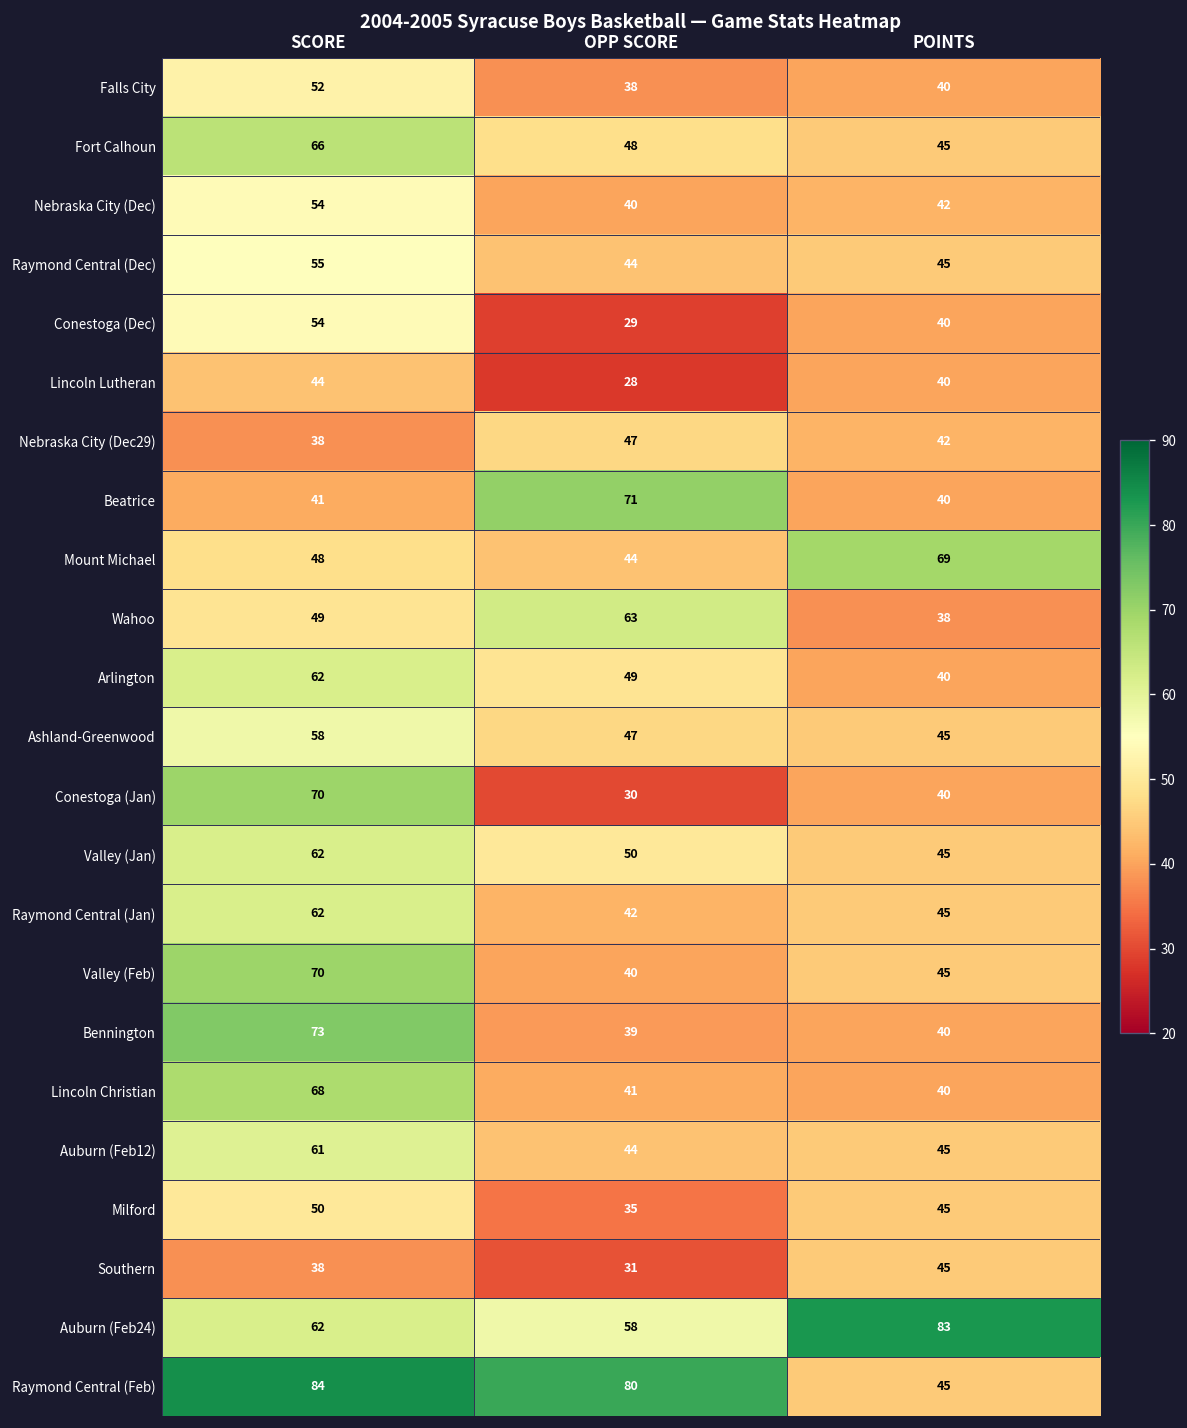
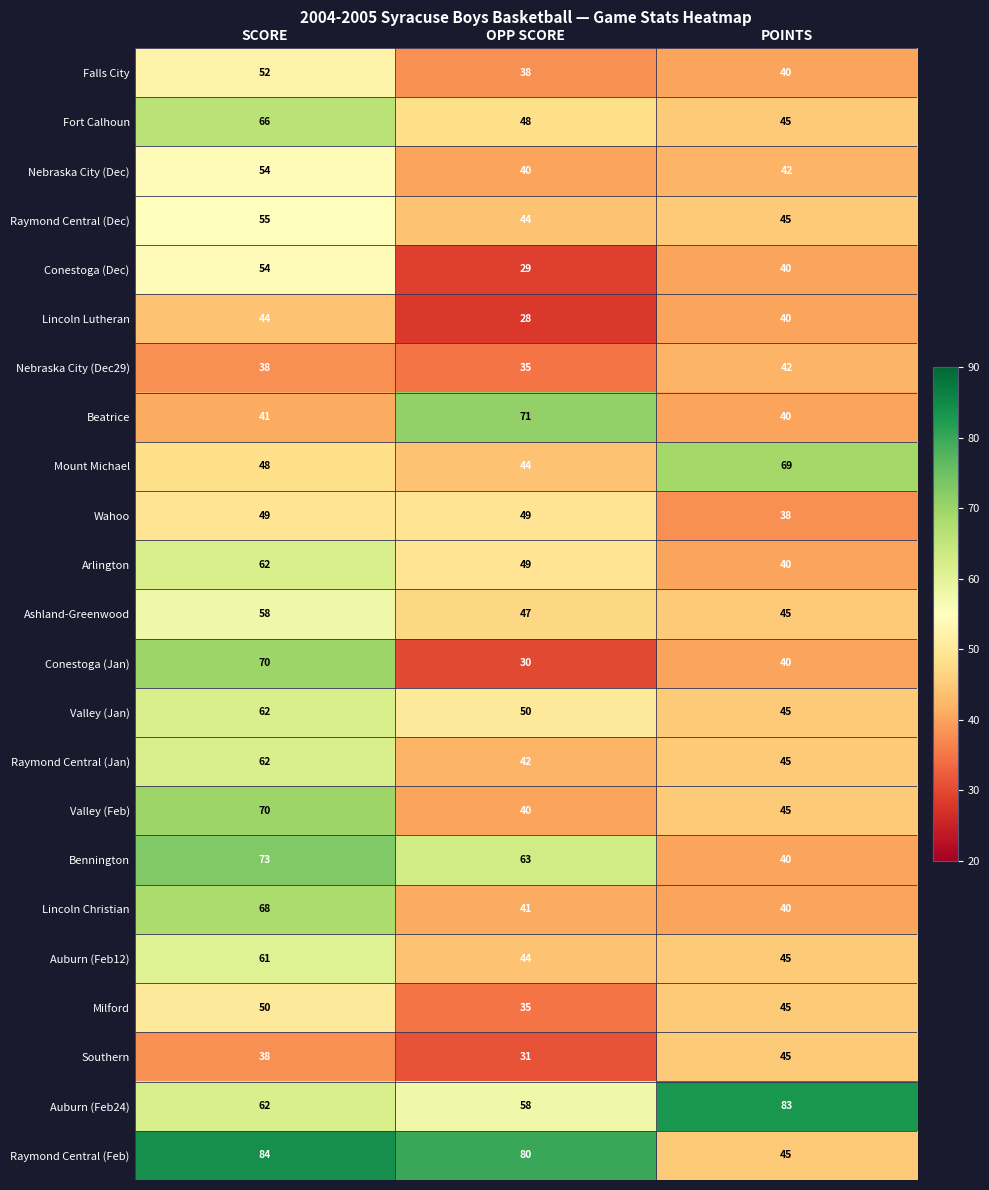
  {
    "Falls City": {
      "SCORE": 52,
      "OPP SCORE": 38,
      "POINTS": 40
    },
    "Fort Calhoun": {
      "SCORE": 66,
      "OPP SCORE": 48,
      "POINTS": 45
    },
    "Nebraska City (Dec)": {
      "SCORE": 54,
      "OPP SCORE": 40,
      "POINTS": 42
    },
    "Raymond Central (Dec)": {
      "SCORE": 55,
      "OPP SCORE": 44,
      "POINTS": 45
    },
    "Conestoga (Dec)": {
      "SCORE": 54,
      "OPP SCORE": 29,
      "POINTS": 40
    },
    "Lincoln Lutheran": {
      "SCORE": 44,
      "OPP SCORE": 28,
      "POINTS": 40
    },
    "Nebraska City (Dec29)": {
      "SCORE": 38,
-     "OPP SCORE": 47,
+     "OPP SCORE": 35,
      "POINTS": 42
    },
    "Beatrice": {
      "SCORE": 41,
      "OPP SCORE": 71,
      "POINTS": 40
    },
    "Mount Michael": {
      "SCORE": 48,
      "OPP SCORE": 44,
      "POINTS": 69
    },
    "Wahoo": {
      "SCORE": 49,
-     "OPP SCORE": 63,
+     "OPP SCORE": 49,
      "POINTS": 38
    },
    "Arlington": {
      "SCORE": 62,
      "OPP SCORE": 49,
      "POINTS": 40
    },
    "Ashland-Greenwood": {
      "SCORE": 58,
      "OPP SCORE": 47,
      "POINTS": 45
    },
    "Conestoga (Jan)": {
      "SCORE": 70,
      "OPP SCORE": 30,
      "POINTS": 40
    },
    "Valley (Jan)": {
      "SCORE": 62,
      "OPP SCORE": 50,
      "POINTS": 45
    },
    "Raymond Central (Jan)": {
      "SCORE": 62,
      "OPP SCORE": 42,
      "POINTS": 45
    },
    "Valley (Feb)": {
      "SCORE": 70,
      "OPP SCORE": 40,
      "POINTS": 45
    },
    "Bennington": {
      "SCORE": 73,
-     "OPP SCORE": 39,
+     "OPP SCORE": 63,
      "POINTS": 40
    },
    "Lincoln Christian": {
      "SCORE": 68,
      "OPP SCORE": 41,
      "POINTS": 40
    },
    "Auburn (Feb12)": {
      "SCORE": 61,
      "OPP SCORE": 44,
      "POINTS": 45
    },
    "Milford": {
      "SCORE": 50,
      "OPP SCORE": 35,
      "POINTS": 45
    },
    "Southern": {
      "SCORE": 38,
      "OPP SCORE": 31,
      "POINTS": 45
    },
    "Auburn (Feb24)": {
      "SCORE": 62,
      "OPP SCORE": 58,
      "POINTS": 83
    },
    "Raymond Central (Feb)": {
      "SCORE": 84,
      "OPP SCORE": 80,
      "POINTS": 45
    }
  }
